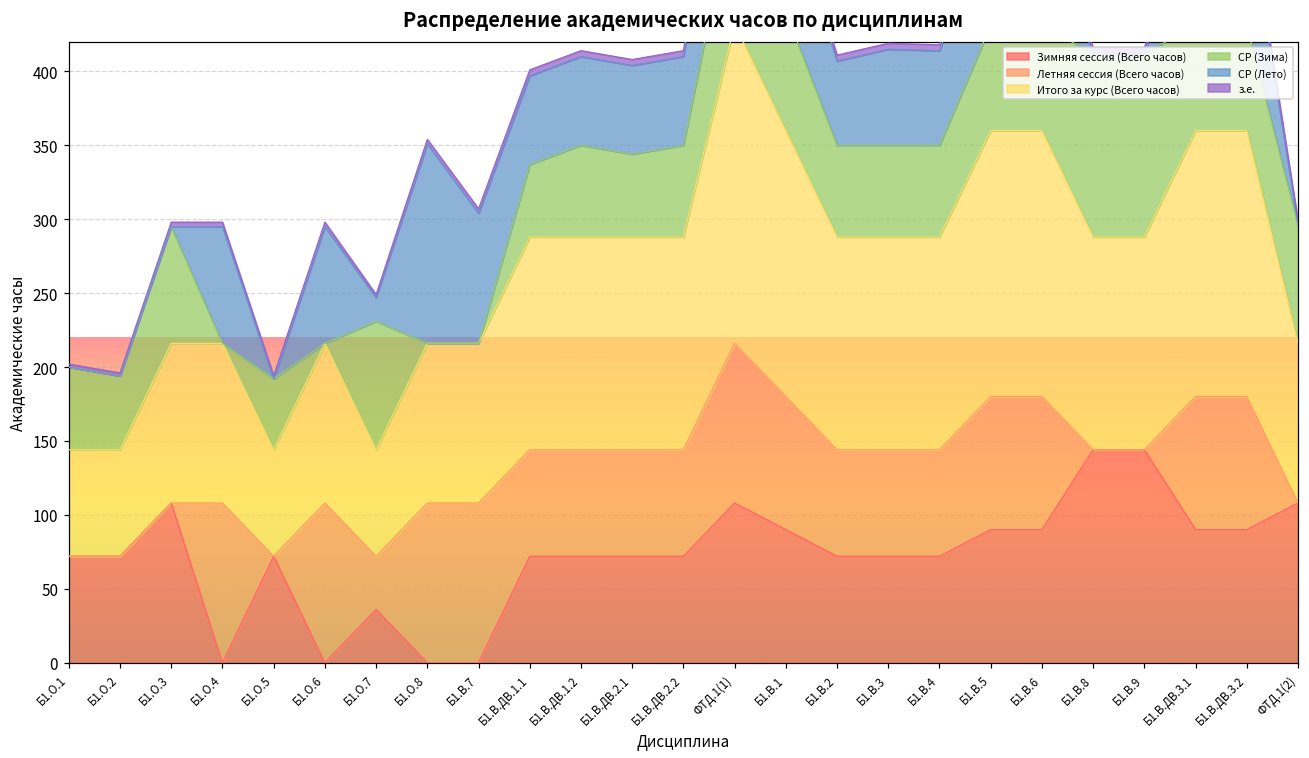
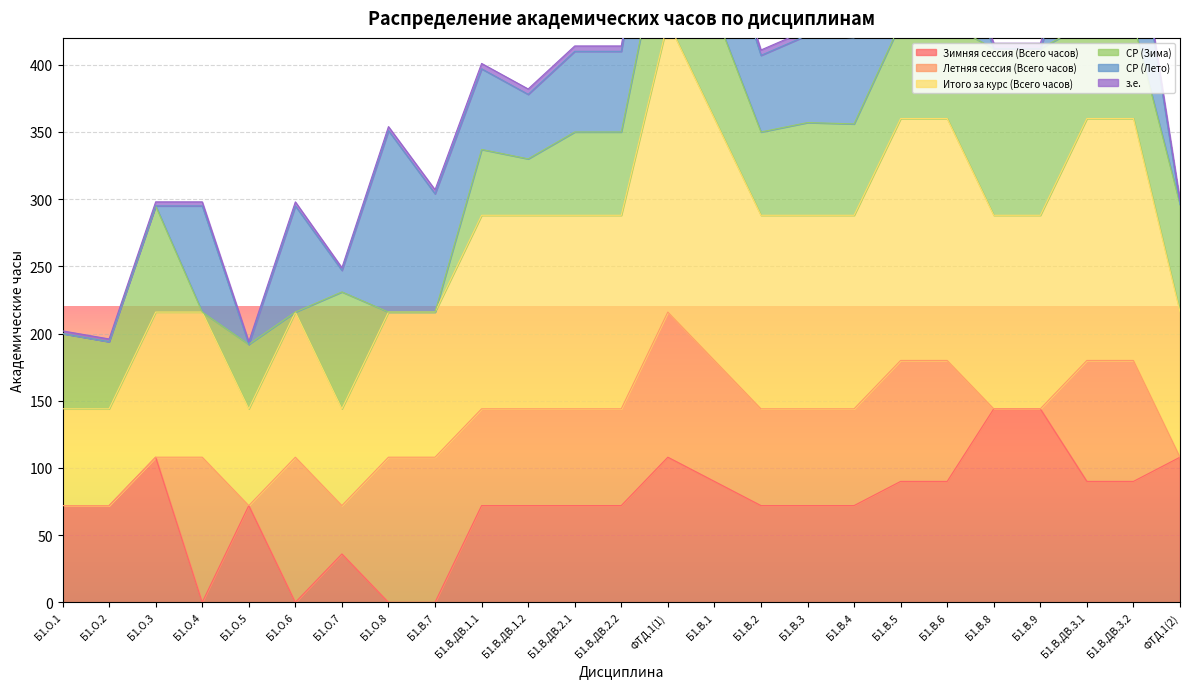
  {
    "Итого за курс (Всего часов)": {
      "Б1.О.1": 72,
      "Б1.О.2": 72,
      "Б1.О.3": 108,
      "Б1.О.5": 72,
      "Б1.О.7": 72,
      "Б1.В.ДВ.1.1": 144,
      "Б1.В.ДВ.1.2": 144,
      "Б1.В.ДВ.2.1": 144,
      "Б1.В.ДВ.2.2": 144,
      "Б1.В.1": 180,
      "Б1.В.2": 144,
      "Б1.В.3": 144,
      "Б1.В.4": 144,
      "Б1.В.5": 180,
      "Б1.В.6": 180,
      "Б1.В.8": 144,
      "Б1.В.9": 144,
      "Б1.В.ДВ.3.1": 180,
      "Б1.В.ДВ.3.2": 180,
      "ФТД.1(2)": 108
    },
    "СР (Зима)": {
      "Б1.О.7": 87,
      "Б1.В.ДВ.1.1": 49,
-     "Б1.В.ДВ.1.2": 62,
-     "Б1.В.ДВ.2.1": 56,
+     "Б1.В.ДВ.1.2": 42,
+     "Б1.В.ДВ.2.1": 62,
      "Б1.В.ДВ.2.2": 62,
      "Б1.В.2": 62,
-     "Б1.В.3": 62,
-     "Б1.В.4": 62
+     "Б1.В.3": 69,
+     "Б1.В.4": 68
    },
    "СР (Лето)": {
      "Б1.О.4": 79,
      "Б1.О.6": 79,
      "Б1.О.7": 16,
      "Б1.О.8": 135,
      "Б1.В.7": 88,
      "Б1.В.ДВ.1.1": 60,
-     "Б1.В.ДВ.1.2": 60,
+     "Б1.В.ДВ.1.2": 48,
      "Б1.В.ДВ.2.1": 60,
      "Б1.В.ДВ.2.2": 60,
      "Б1.В.2": 57,
      "Б1.В.4": 64
    },
    "з.е.": {
      "Б1.О.1": 2,
      "Б1.О.2": 2,
      "Б1.О.3": 3,
      "Б1.О.4": 3,
      "Б1.О.5": 2,
      "Б1.О.6": 3,
      "Б1.О.7": 2,
      "Б1.О.8": 3,
      "Б1.В.7": 3,
      "Б1.В.ДВ.1.1": 4,
      "Б1.В.ДВ.1.2": 4,
      "Б1.В.ДВ.2.1": 4,
      "Б1.В.ДВ.2.2": 4,
      "Б1.В.2": 4,
      "ФТД.1(2)": 3
    }
  }
